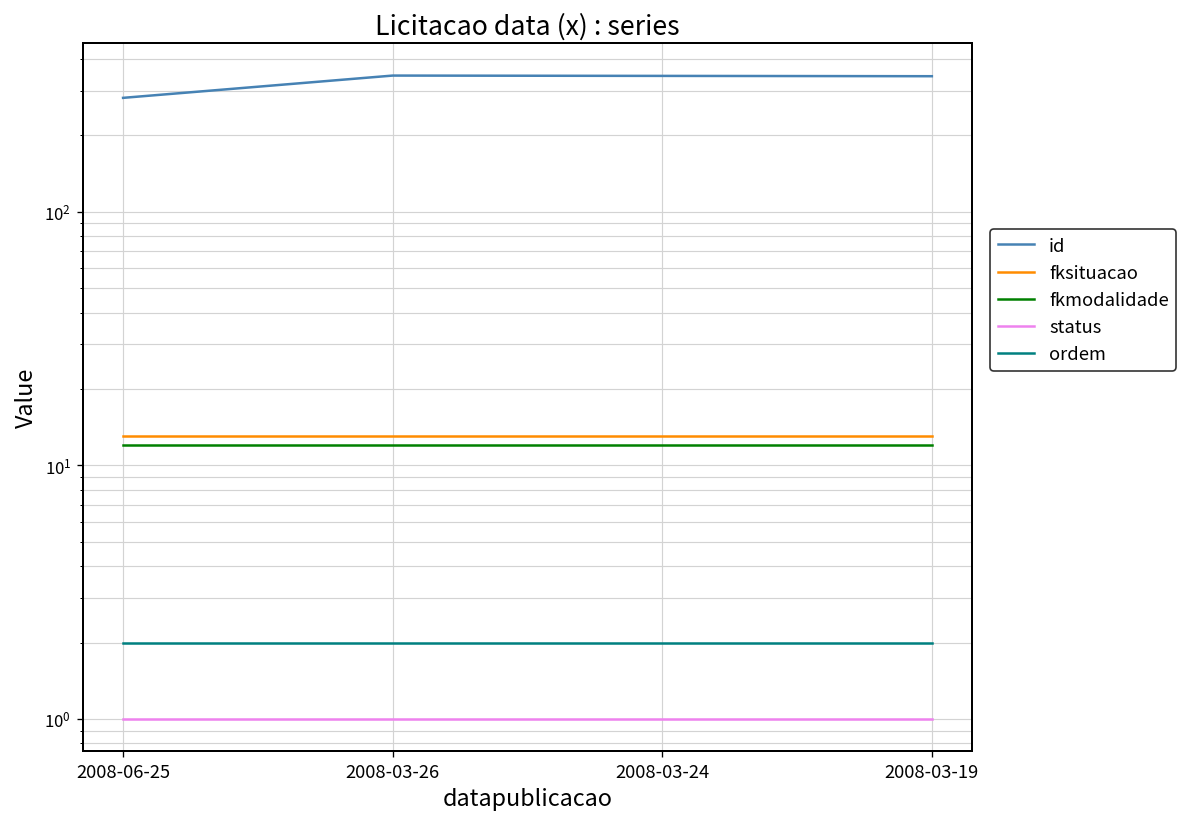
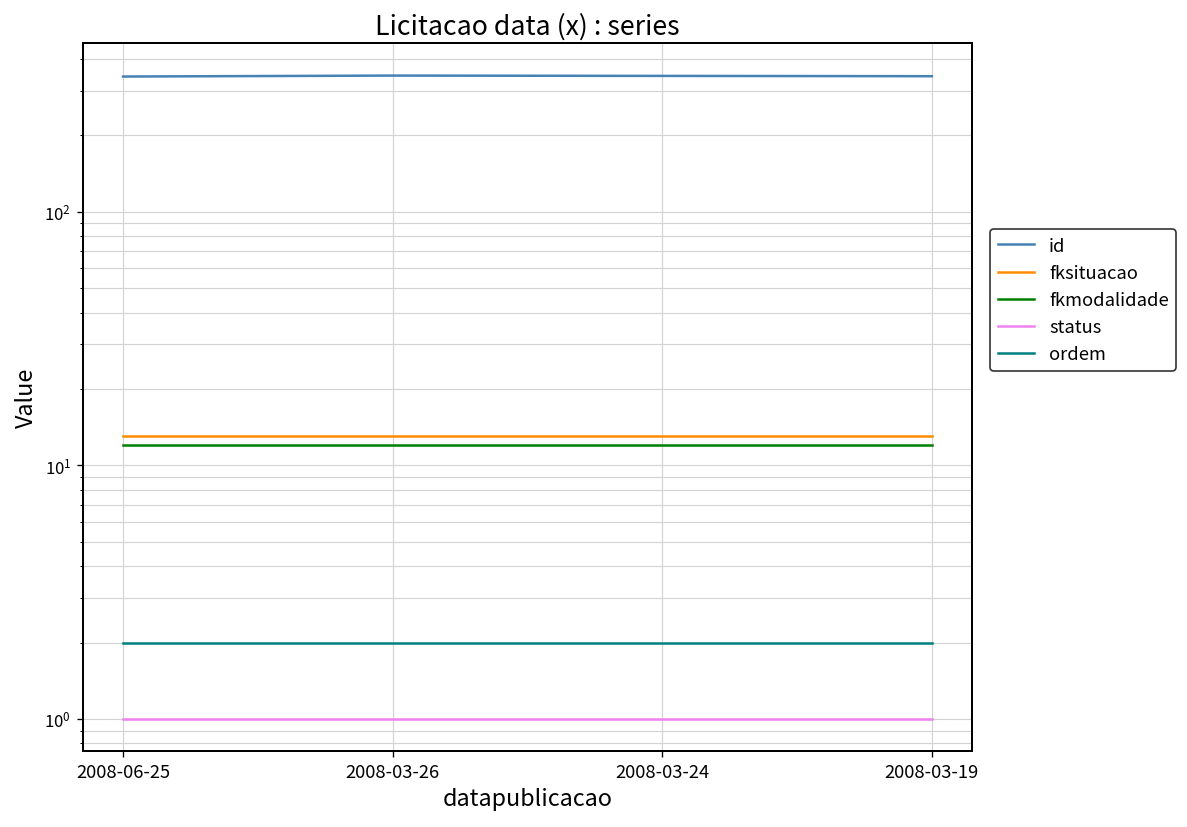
  {
    "id": {
-     "2008-06-25": 280,
+     "2008-06-25": 340,
      "2008-03-26": 340,
      "2008-03-24": 340,
      "2008-03-19": 340
    },
    "fksituacao": {
      "2008-06-25": 13,
      "2008-03-26": 13,
      "2008-03-24": 13,
      "2008-03-19": 13
    },
    "fkmodalidade": {
      "2008-06-25": 12,
      "2008-03-26": 12,
      "2008-03-24": 12,
      "2008-03-19": 12
    },
    "status": {
      "2008-06-25": 1,
      "2008-03-26": 1,
      "2008-03-24": 1,
      "2008-03-19": 1
    },
    "ordem": {
      "2008-06-25": 2,
      "2008-03-26": 2,
      "2008-03-24": 2,
      "2008-03-19": 2
    }
  }
